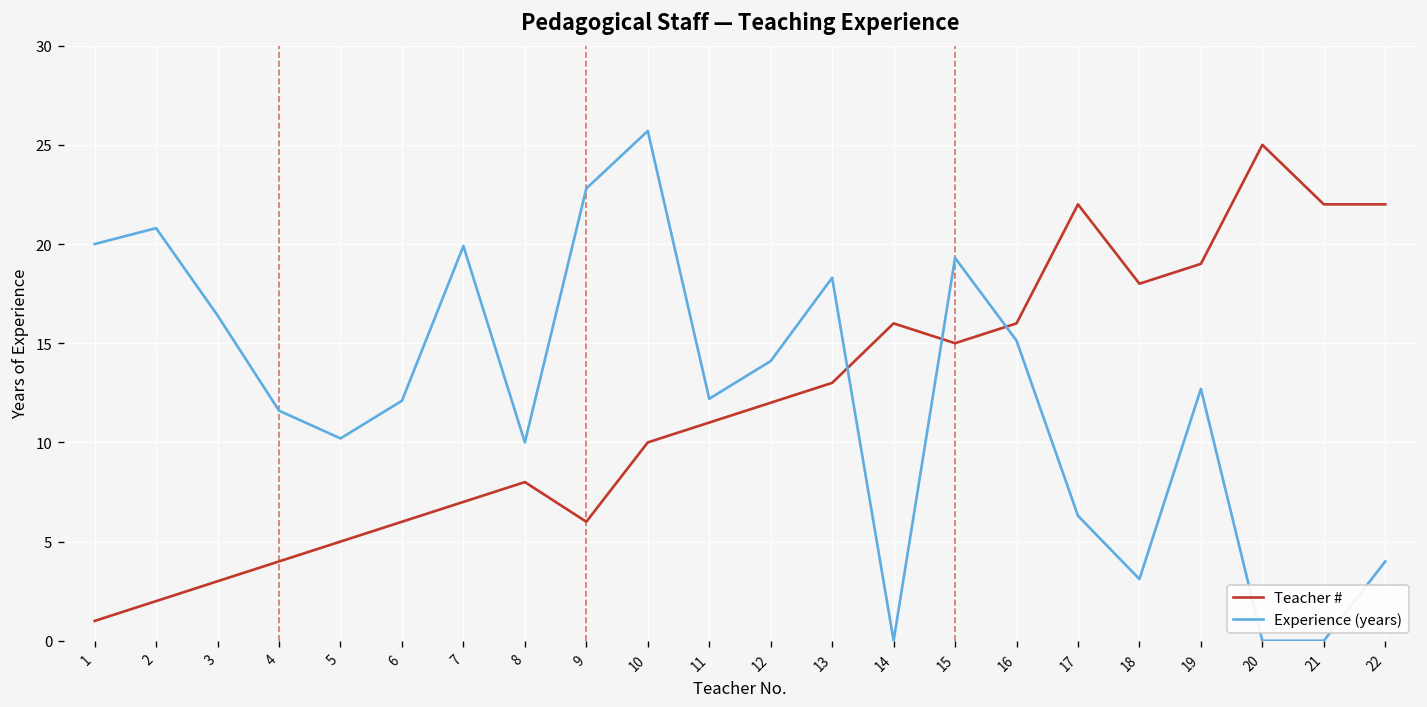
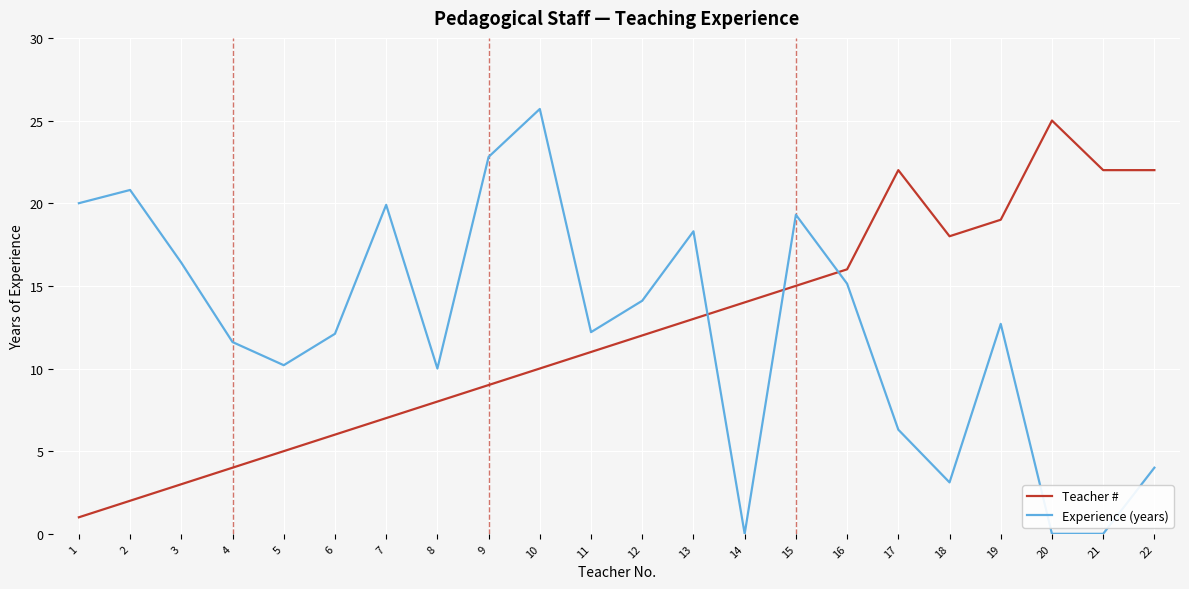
  {
    "Teacher #": {
      "1": 1,
      "2": 2,
      "3": 3,
      "4": 4,
      "5": 5,
      "6": 6,
      "7": 7,
      "8": 8,
-     "9": 6,
+     "9": 9,
      "10": 10,
      "11": 11,
      "12": 12,
      "13": 13,
-     "14": 16,
+     "14": 14,
      "15": 15,
      "16": 16,
      "17": 22,
      "18": 18,
      "19": 19,
      "20": 25,
      "21": 22,
      "22": 22
    },
    "Experience (years)": {
      "1": 20,
      "2": 20.8,
      "3": 16.4,
      "4": 11.6,
      "5": 10.2,
      "6": 12,
      "7": 20,
      "8": 10,
      "9": 22.8,
      "10": 25.7,
      "11": 12.2,
      "12": 14,
      "13": 18.3,
      "14": 0,
      "15": 19.3,
      "16": 15,
      "17": 6.3,
      "18": 3,
      "19": 12.7,
      "20": 0,
      "21": 0,
      "22": 4
    }
  }
